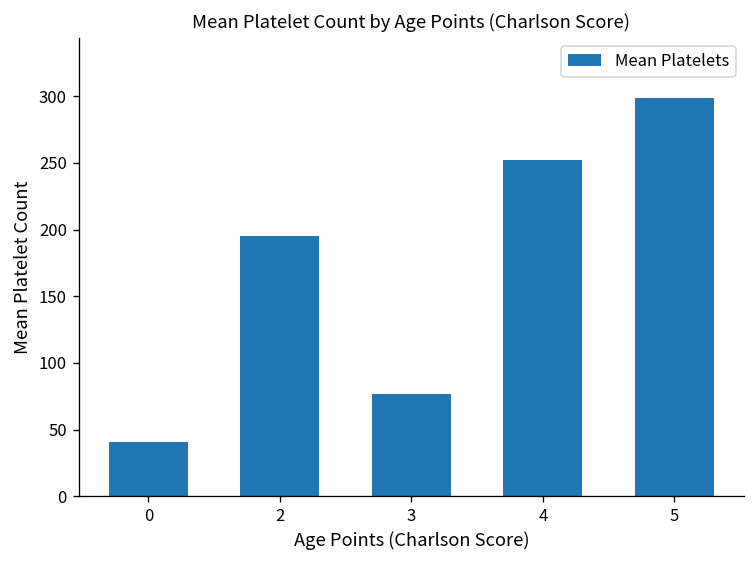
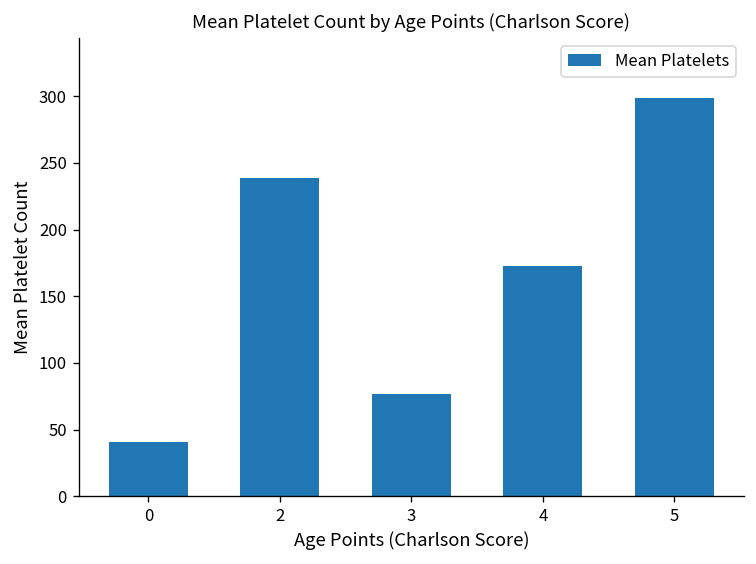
  {
    "0": 41,
-   "2": 195,
+   "2": 239,
    "3": 77,
-   "4": 252,
+   "4": 173,
    "5": 299
  }
